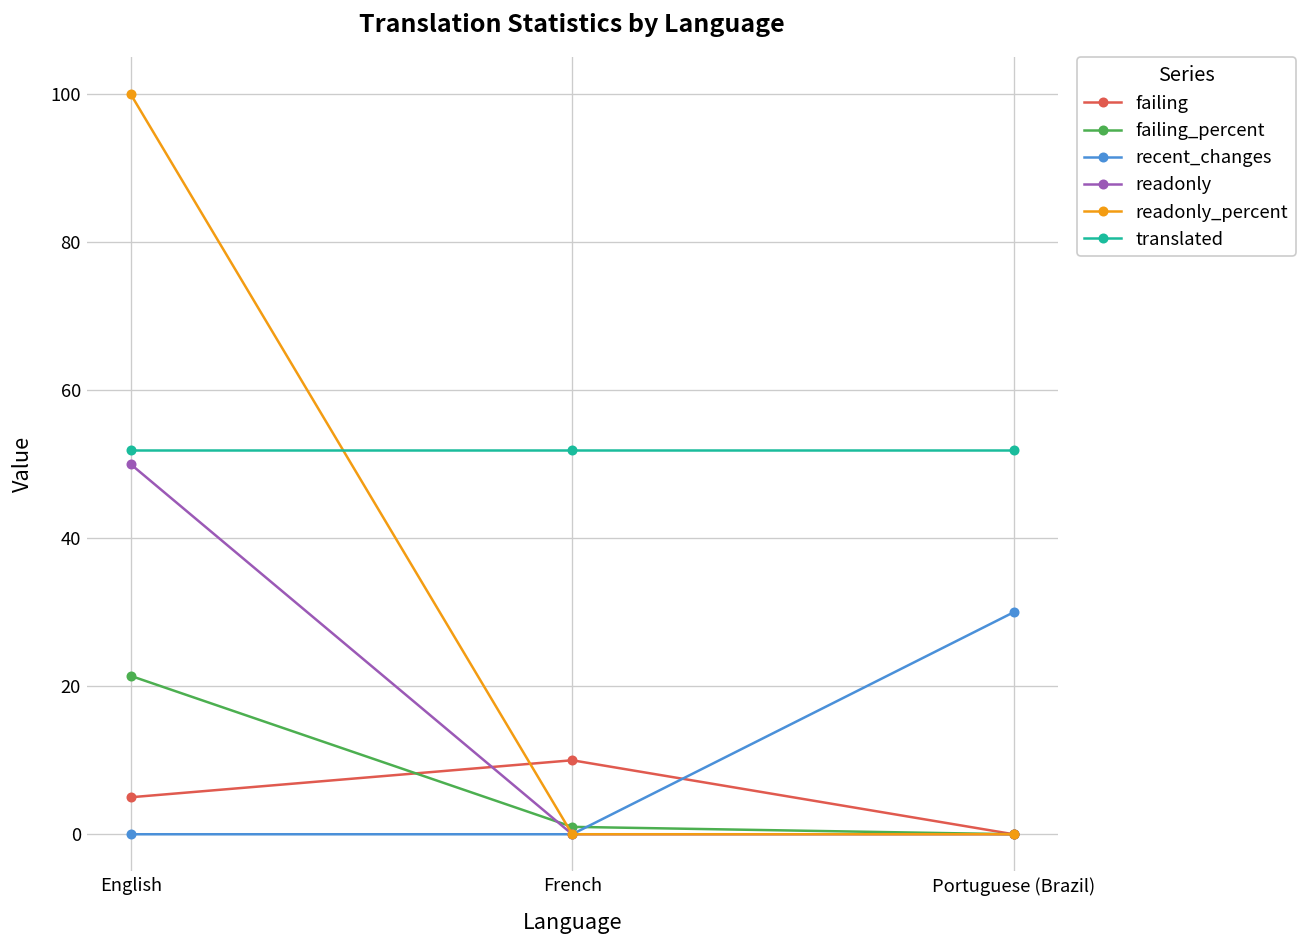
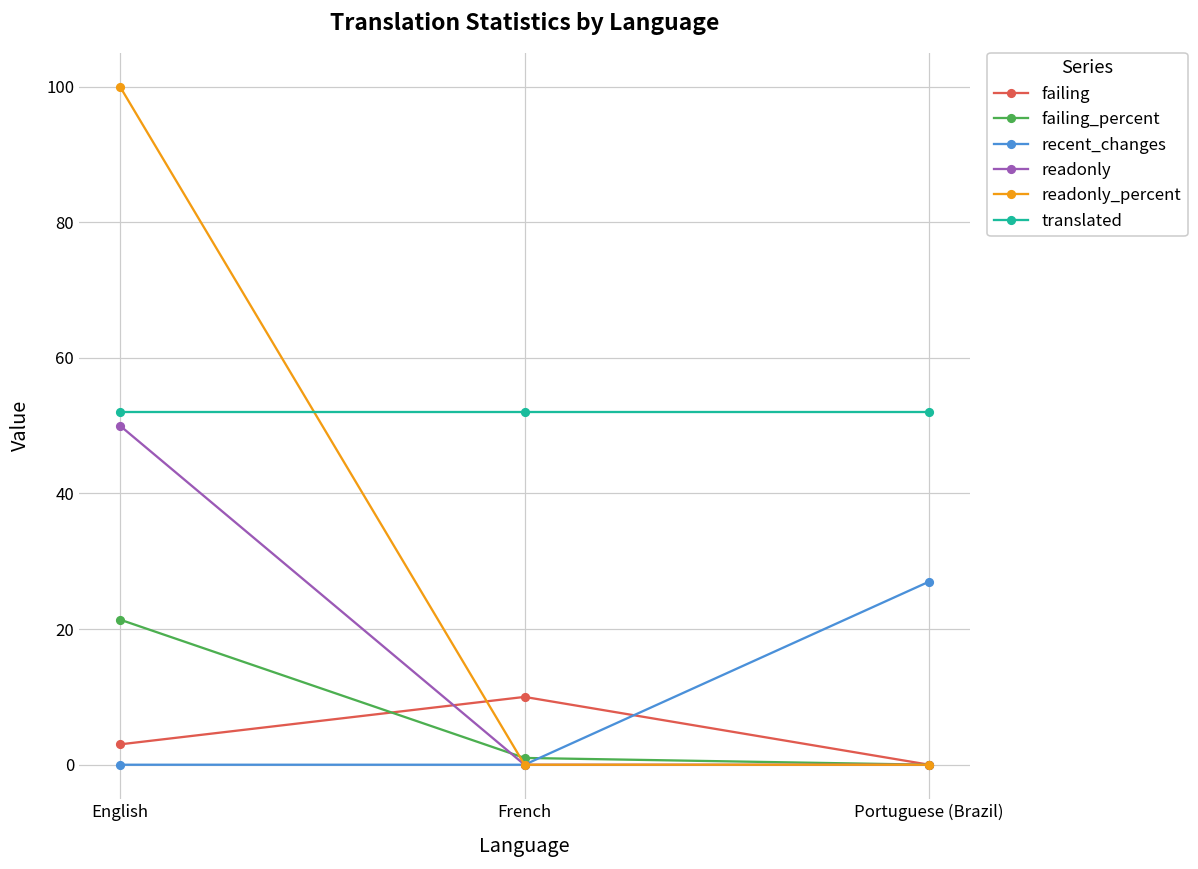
  {
    "failing": {
-     "English": 5,
+     "English": 3,
      "French": 10
    },
    "failing_percent": {
      "English": 21,
      "French": 1
    },
    "recent_changes": {
      "English": 0,
-     "Portuguese (Brazil)": 30
+     "Portuguese (Brazil)": 27
    },
    "readonly": {
      "English": 50
    },
    "readonly_percent": {
      "English": 100
    },
    "translated": {
      "English": 52,
      "French": 52,
      "Portuguese (Brazil)": 52
    }
  }
